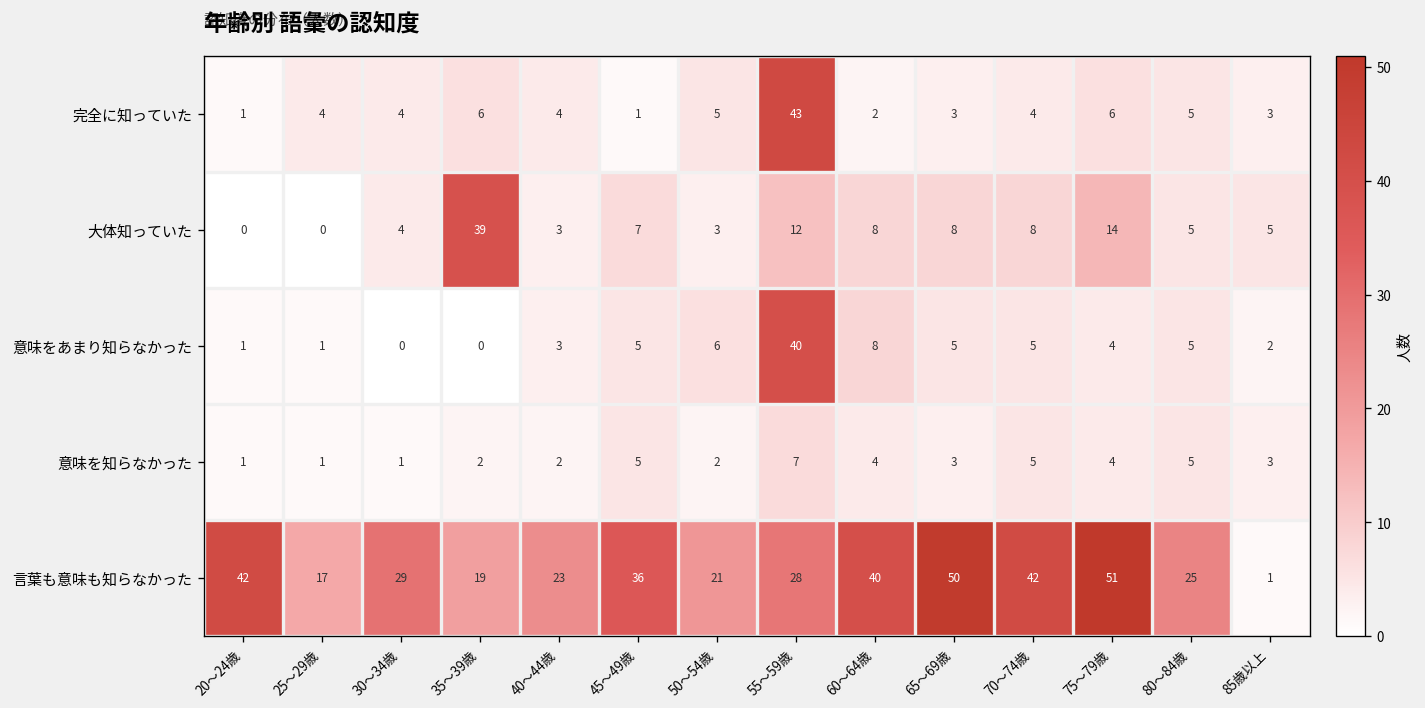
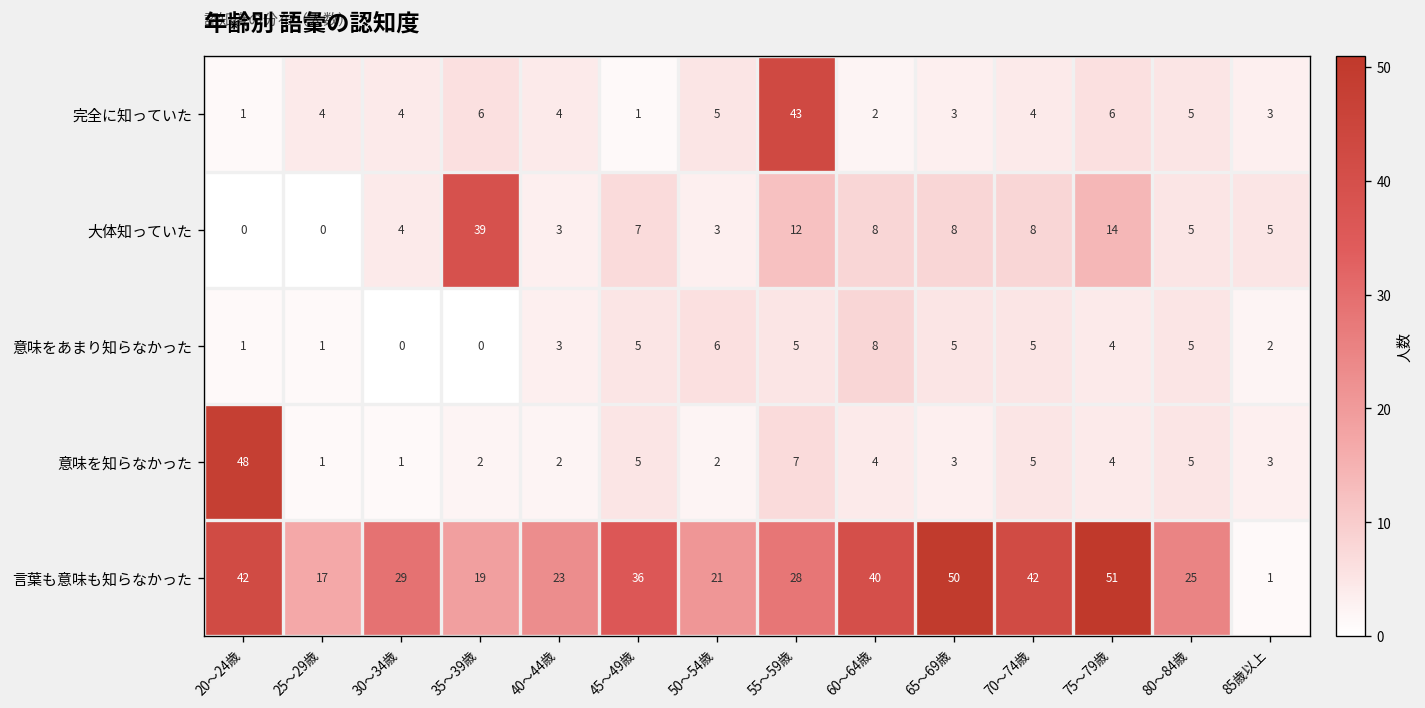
  {
    "完全に知っていた": {
      "20～24歳": 1,
      "25～29歳": 4,
      "30～34歳": 4,
      "35～39歳": 6,
      "40～44歳": 4,
      "45～49歳": 1,
      "50～54歳": 5,
      "55～59歳": 43,
      "60～64歳": 2,
      "65～69歳": 3,
      "70～74歳": 4,
      "75～79歳": 6,
      "80～84歳": 5,
      "85歳以上": 3
    },
    "大体知っていた": {
      "20～24歳": 0,
      "25～29歳": 0,
      "30～34歳": 4,
      "35～39歳": 39,
      "40～44歳": 3,
      "45～49歳": 7,
      "50～54歳": 3,
      "55～59歳": 12,
      "60～64歳": 8,
      "65～69歳": 8,
      "70～74歳": 8,
      "75～79歳": 14,
      "80～84歳": 5,
      "85歳以上": 5
    },
    "意味をあまり知らなかった": {
      "20～24歳": 1,
      "25～29歳": 1,
      "30～34歳": 0,
      "35～39歳": 0,
      "40～44歳": 3,
      "45～49歳": 5,
      "50～54歳": 6,
-     "55～59歳": 40,
+     "55～59歳": 5,
      "60～64歳": 8,
      "65～69歳": 5,
      "70～74歳": 5,
      "75～79歳": 4,
      "80～84歳": 5,
      "85歳以上": 2
    },
    "意味を知らなかった": {
-     "20～24歳": 1,
+     "20～24歳": 48,
      "25～29歳": 1,
      "30～34歳": 1,
      "35～39歳": 2,
      "40～44歳": 2,
      "45～49歳": 5,
      "50～54歳": 2,
      "55～59歳": 7,
      "60～64歳": 4,
      "65～69歳": 3,
      "70～74歳": 5,
      "75～79歳": 4,
      "80～84歳": 5,
      "85歳以上": 3
    },
    "言葉も意味も知らなかった": {
      "20～24歳": 42,
      "25～29歳": 17,
      "30～34歳": 29,
      "35～39歳": 19,
      "40～44歳": 23,
      "45～49歳": 36,
      "50～54歳": 21,
      "55～59歳": 28,
      "60～64歳": 40,
      "65～69歳": 50,
      "70～74歳": 42,
      "75～79歳": 51,
      "80～84歳": 25,
      "85歳以上": 1
    }
  }
